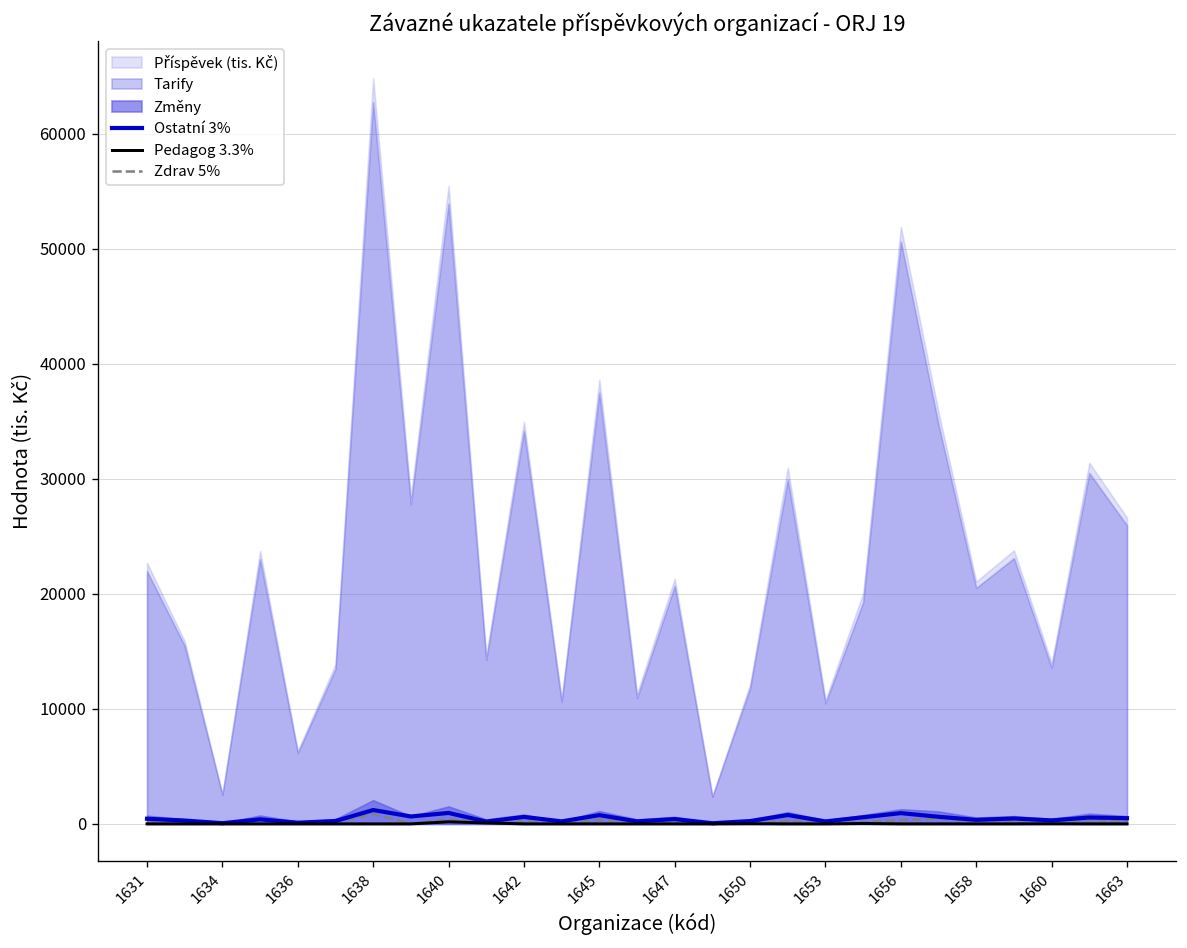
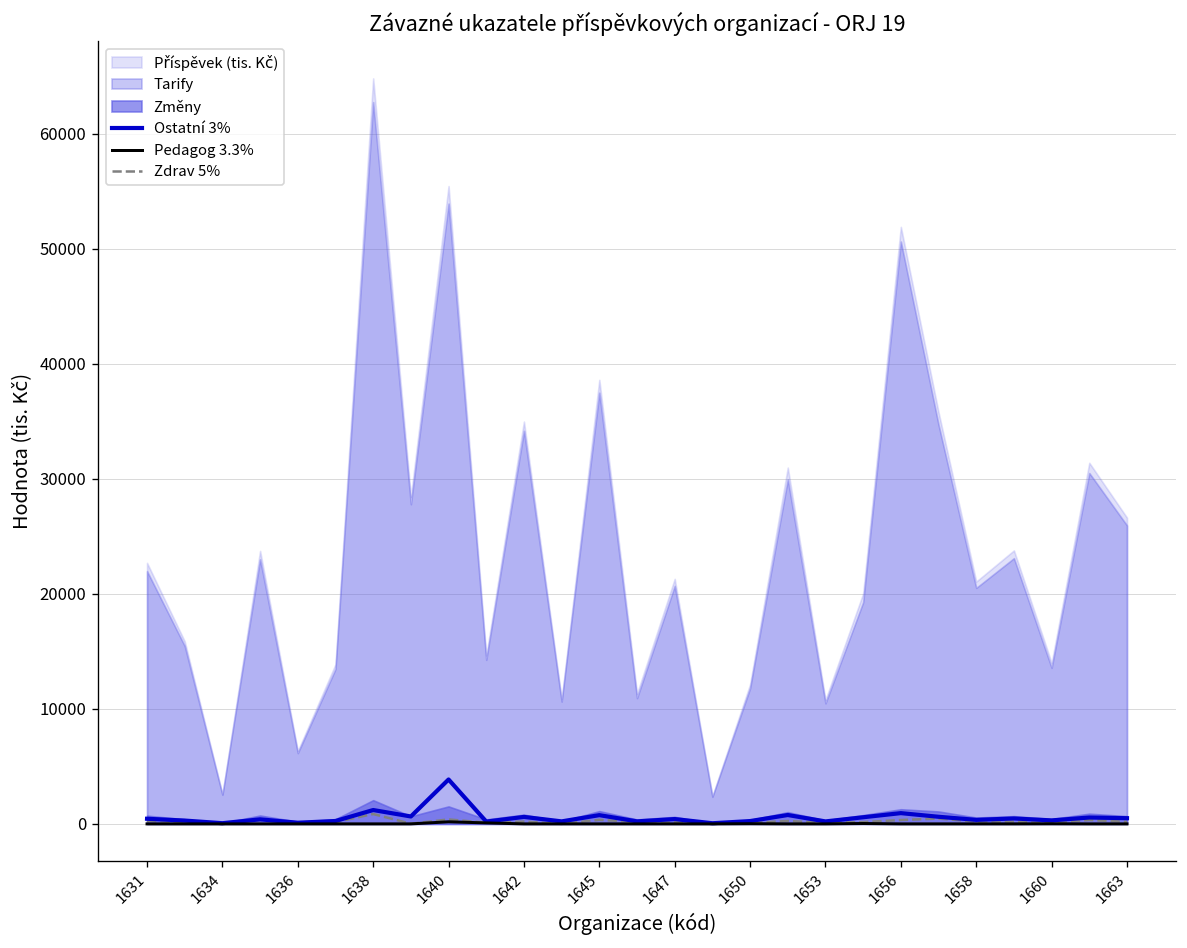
  {
    "Ostatní 3%": {
      "1638": 1000,
-     "1640": 1000,
+     "1640": 4000,
      "1645": 1000,
      "1656": 1000
    },
    "Pedagog 3.3%": {
      "1631": 0,
      "1638": 0,
      "1645": 0,
      "1656": 0
    },
    "Zdrav 5%": {
      "1638": 1000,
      "1645": 0,
      "1656": 0
    }
  }
